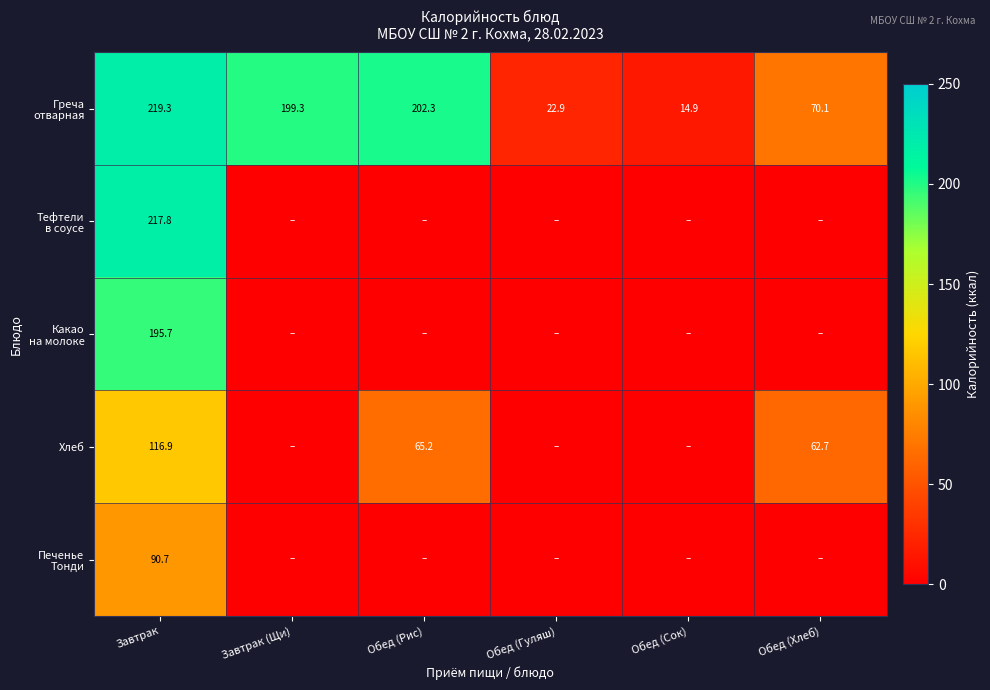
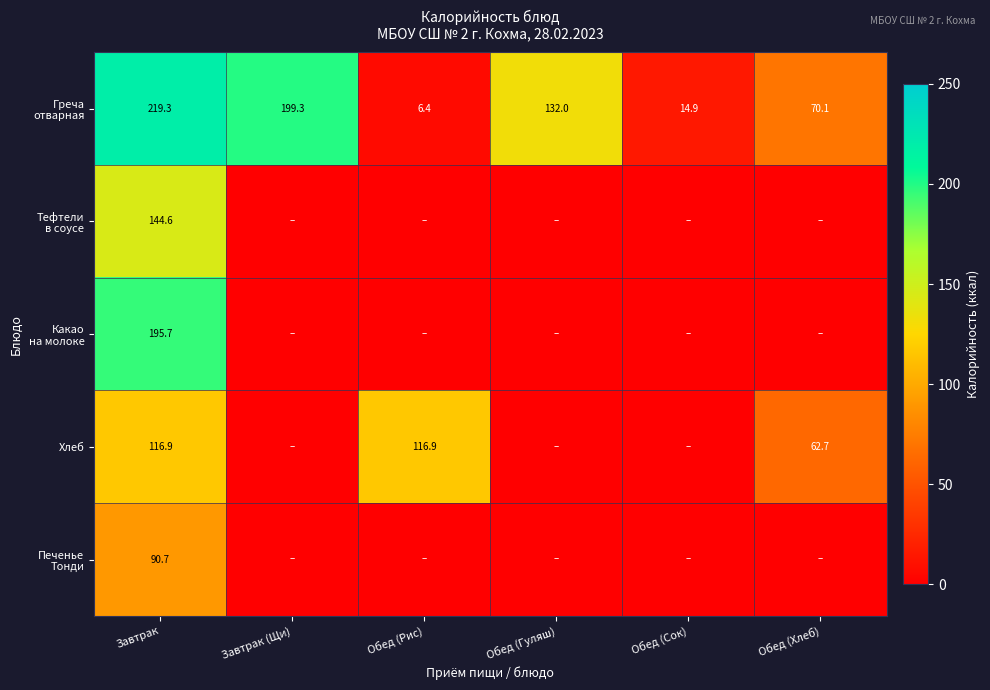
  {
    "Греча отварная": {
      "Завтрак": 219.3,
      "Завтрак (Щи)": 199.3,
-     "Обед (Рис)": 202.3,
-     "Обед (Гуляш)": 22.9,
+     "Обед (Рис)": 6.4,
+     "Обед (Гуляш)": 132.0,
      "Обед (Сок)": 14.9,
      "Обед (Хлеб)": 70.1
    },
    "Тефтели в соусе": {
-     "Завтрак": 217.8
+     "Завтрак": 144.6
    },
    "Какао на молоке": {
      "Завтрак": 195.7
    },
    "Хлеб": {
      "Завтрак": 116.9,
-     "Обед (Рис)": 65.2,
+     "Обед (Рис)": 116.9,
      "Обед (Хлеб)": 62.7
    },
    "Печенье Тонди": {
      "Завтрак": 90.7
    }
  }
